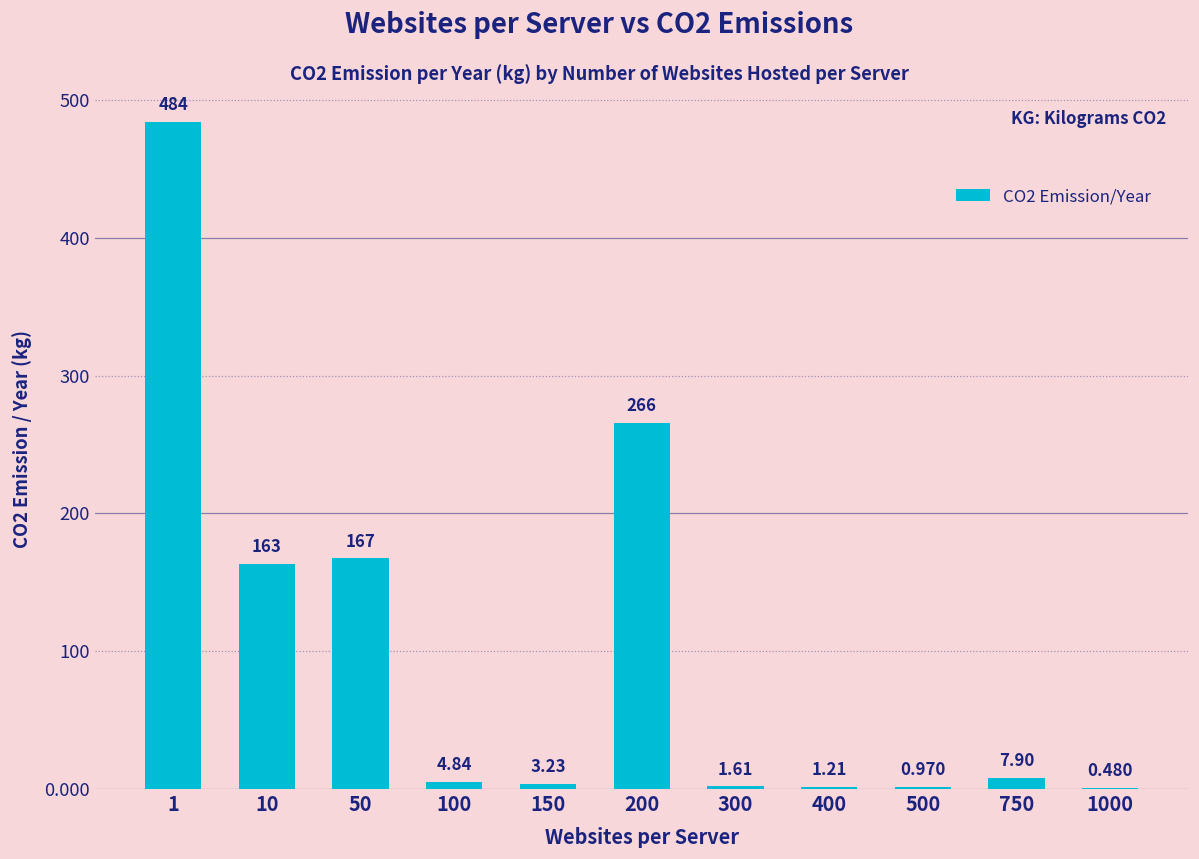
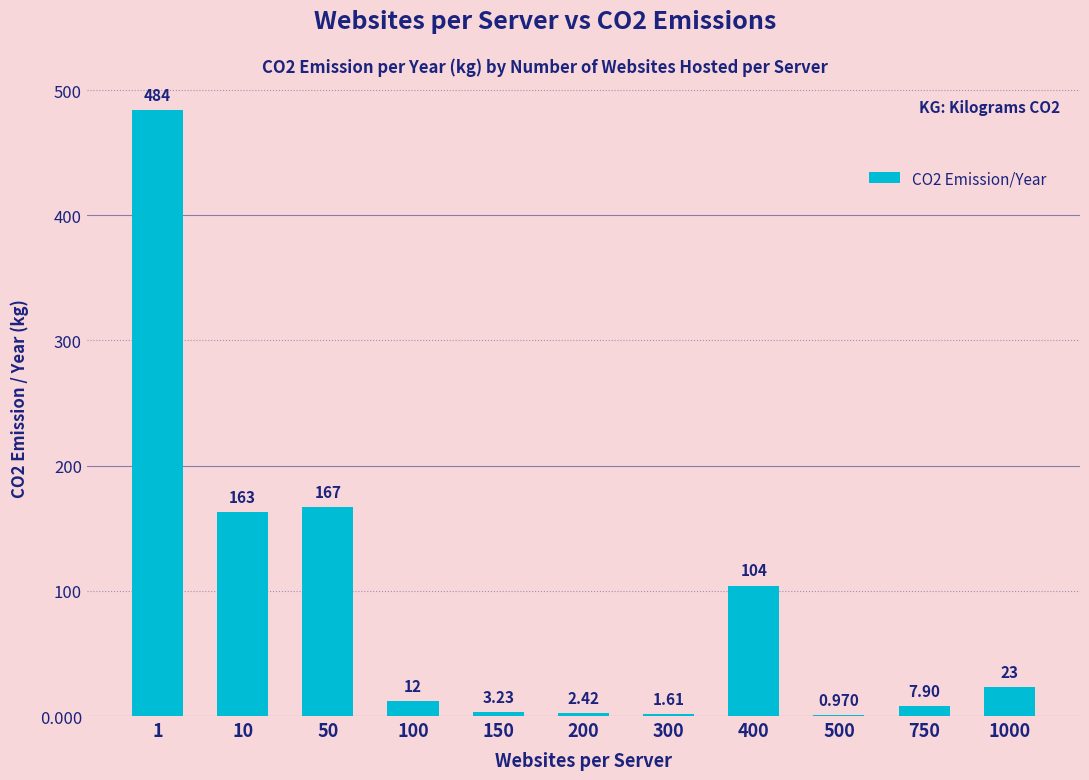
  {
    "1": 484,
    "10": 163,
    "50": 167,
-   "100": 4.84,
+   "100": 12,
    "150": 3.23,
-   "200": 266,
+   "200": 2.42,
    "300": 1.61,
-   "400": 1.21,
+   "400": 104,
    "500": 0.970,
    "750": 7.90,
-   "1000": 0.480
+   "1000": 23
  }
